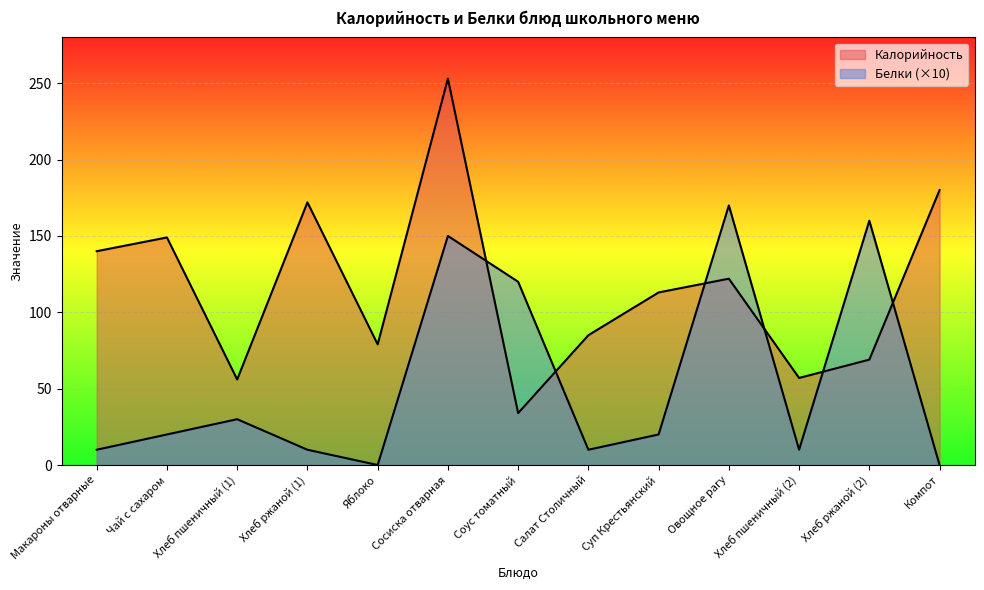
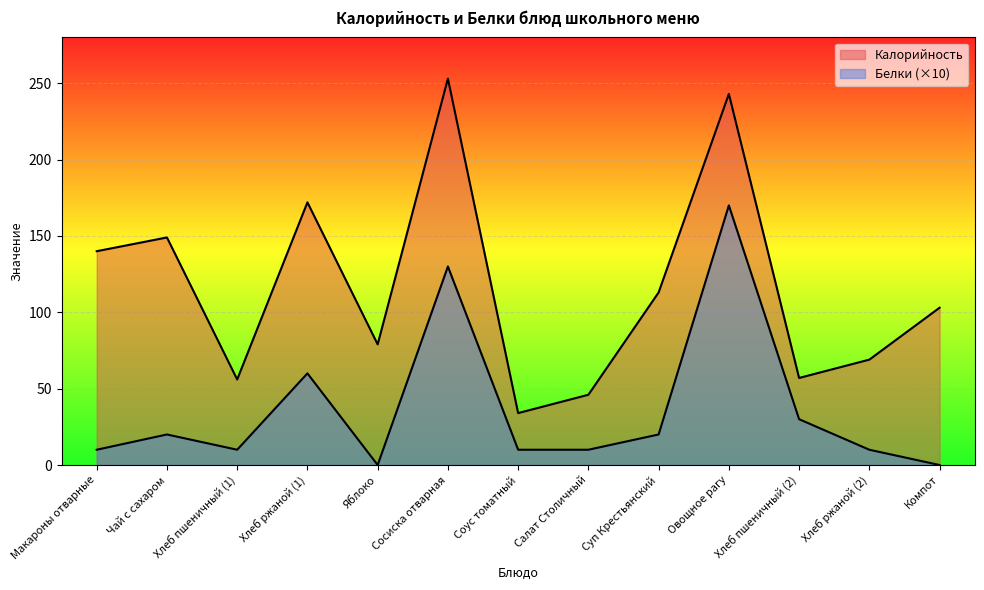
  {
    "Калорийность": {
      "Макароны отварные": 140,
      "Чай с сахаром": 149,
      "Хлеб пшеничный (1)": 56,
      "Хлеб ржаной (1)": 172,
      "Яблоко": 79,
      "Сосиска отварная": 253,
      "Соус томатный": 34,
-     "Салат Столичный": 85,
+     "Салат Столичный": 46,
      "Суп Крестьянский": 113,
-     "Овощное рагу": 122,
+     "Овощное рагу": 243,
      "Хлеб пшеничный (2)": 57,
      "Хлеб ржаной (2)": 69,
-     "Компот": 180
+     "Компот": 103
    },
    "Белки (×10)": {
      "Макароны отварные": 10,
      "Чай с сахаром": 20,
-     "Хлеб пшеничный (1)": 30,
-     "Хлеб ржаной (1)": 10,
+     "Хлеб пшеничный (1)": 10,
+     "Хлеб ржаной (1)": 60,
      "Яблоко": 0,
-     "Сосиска отварная": 150,
-     "Соус томатный": 120,
+     "Сосиска отварная": 130,
+     "Соус томатный": 10,
      "Салат Столичный": 10,
      "Суп Крестьянский": 20,
      "Овощное рагу": 170,
-     "Хлеб пшеничный (2)": 10,
-     "Хлеб ржаной (2)": 160,
+     "Хлеб пшеничный (2)": 30,
+     "Хлеб ржаной (2)": 10,
      "Компот": 0
    }
  }
